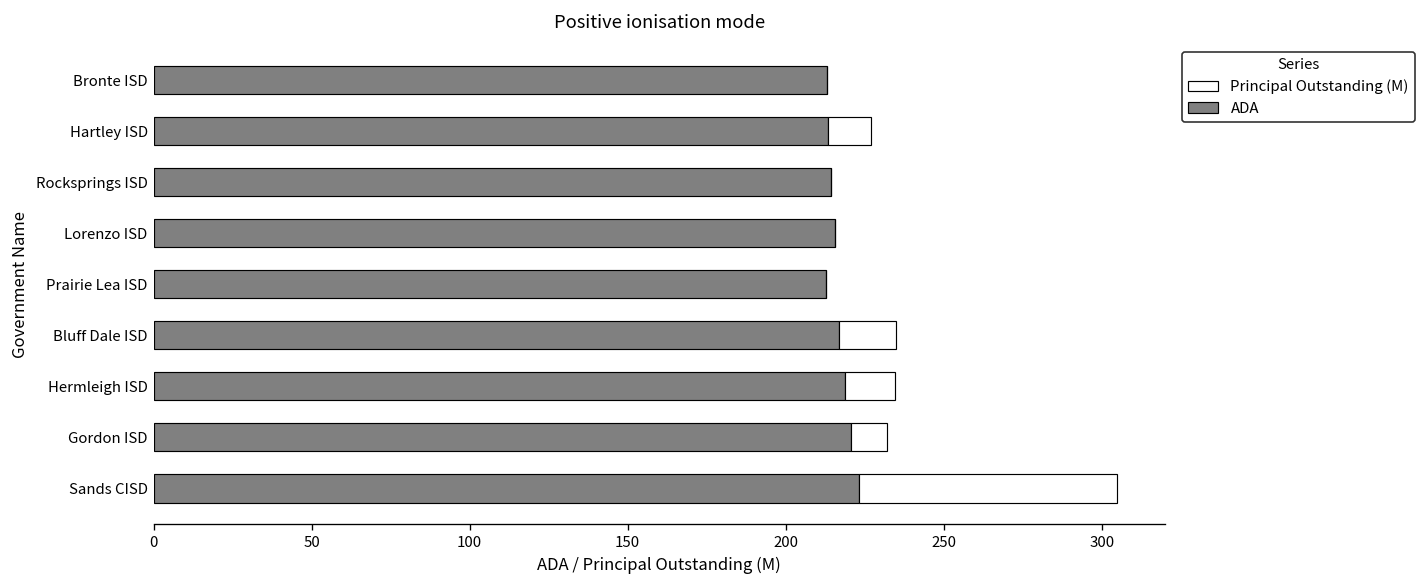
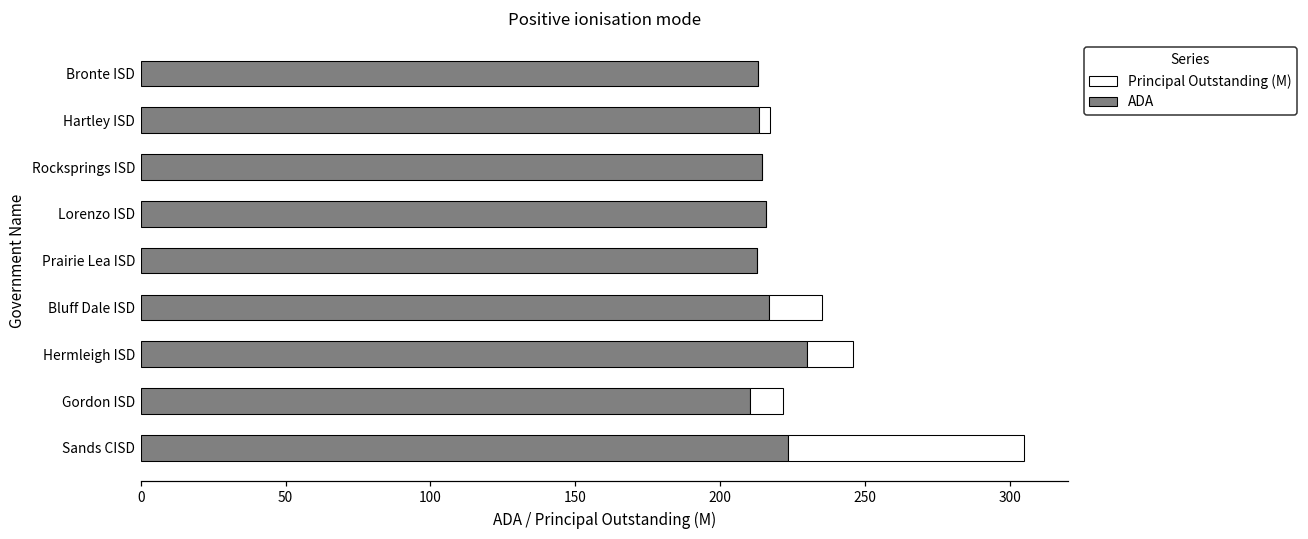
  {
    "ADA": {
      "Bronte ISD": 213,
      "Hartley ISD": 213,
      "Rocksprings ISD": 214,
      "Lorenzo ISD": 216,
      "Prairie Lea ISD": 213,
      "Bluff Dale ISD": 217,
-     "Hermleigh ISD": 219,
-     "Gordon ISD": 221,
+     "Hermleigh ISD": 230,
+     "Gordon ISD": 210,
      "Sands CISD": 223
    },
    "Principal Outstanding (M)": {
      "Bronte ISD": 0,
-     "Hartley ISD": 14,
+     "Hartley ISD": 4,
      "Rocksprings ISD": 0,
      "Lorenzo ISD": 0,
      "Prairie Lea ISD": 0,
      "Bluff Dale ISD": 18,
      "Hermleigh ISD": 16,
      "Gordon ISD": 11,
      "Sands CISD": 81
    }
  }
